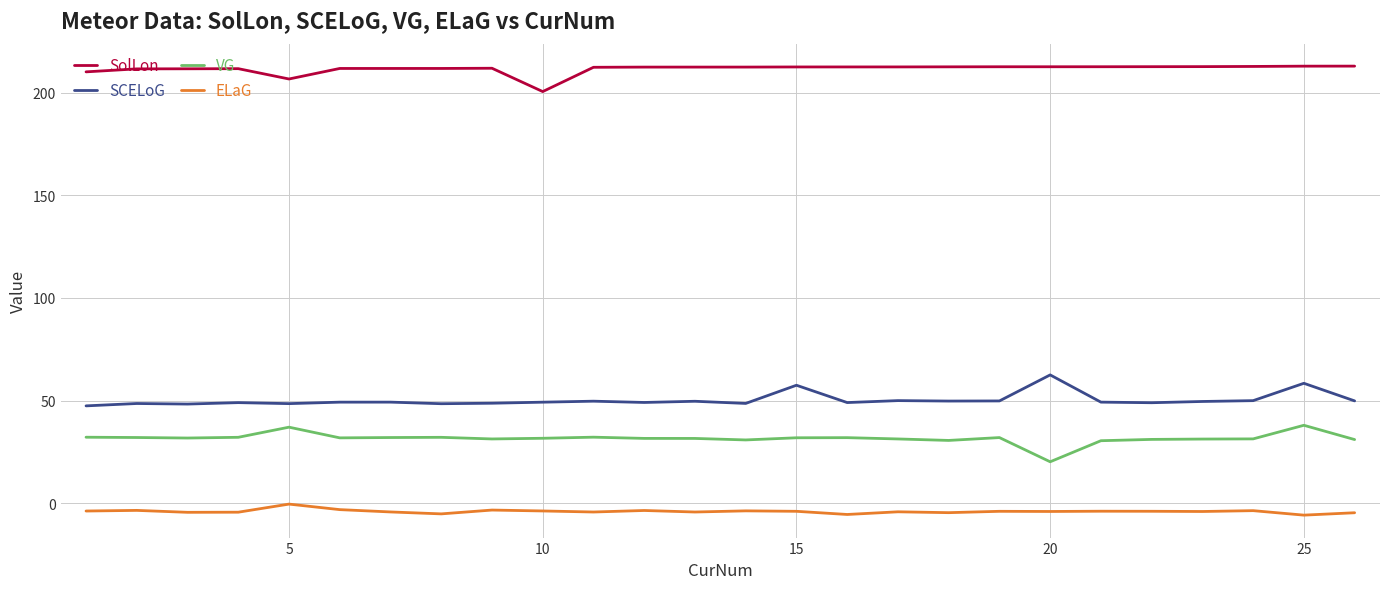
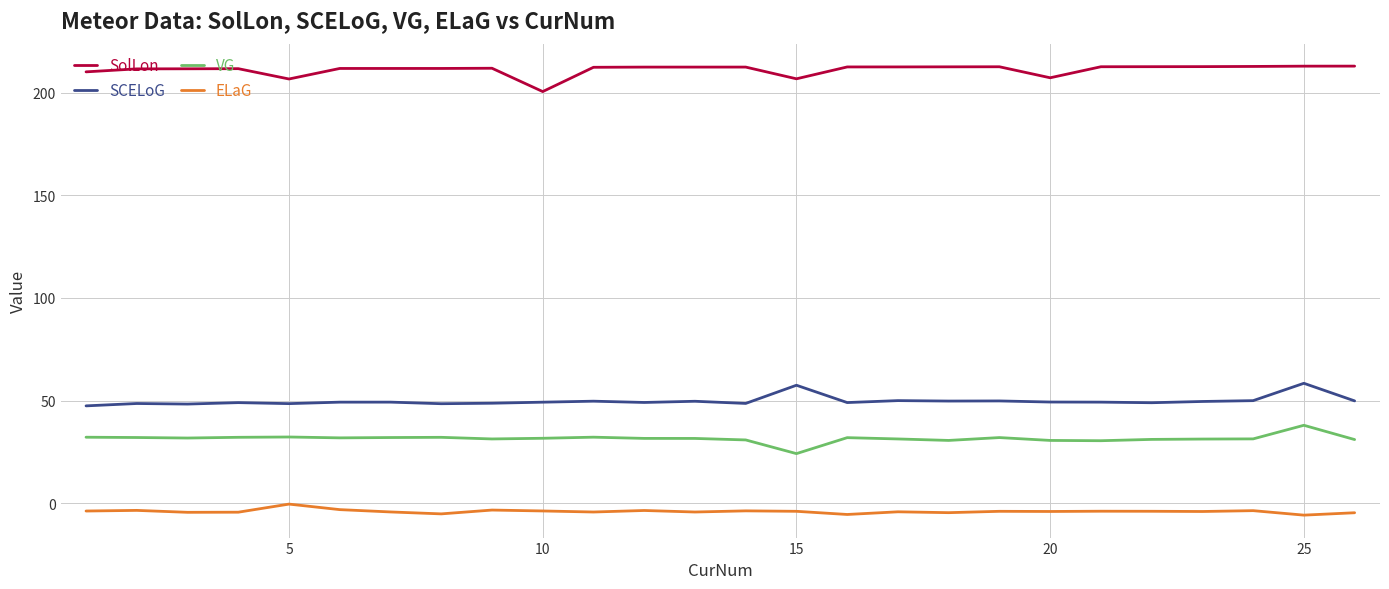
  {
    "SolLon": {
      "5": 207,
      "10": 200,
-     "15": 212,
-     "20": 213,
+     "15": 207,
+     "20": 207,
      "25": 213
    },
    "SCELoG": {
      "5": 49,
      "10": 49,
      "15": 58,
-     "20": 63,
+     "20": 49,
      "25": 58
    },
    "VG": {
-     "5": 37,
+     "5": 32,
      "10": 32,
-     "15": 32,
-     "20": 20,
+     "15": 24,
+     "20": 31,
      "25": 38
    },
    "ELaG": {
      "5": 0,
      "10": -4,
      "15": -4,
      "20": -4,
      "25": -6
    }
  }
